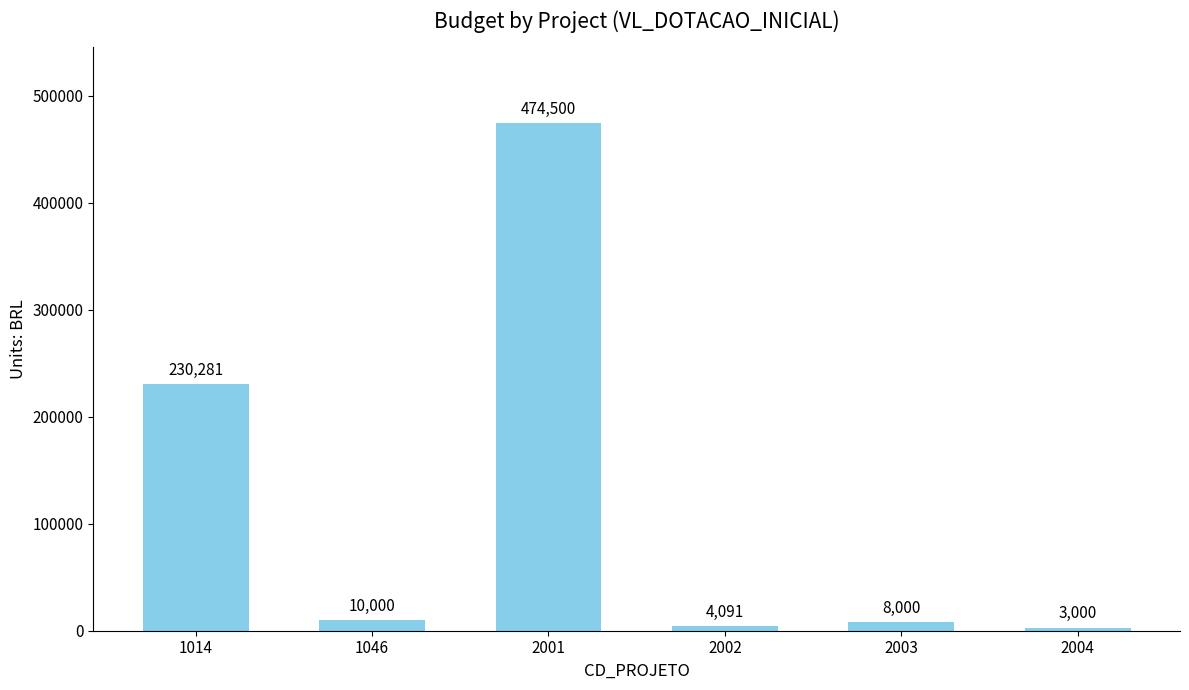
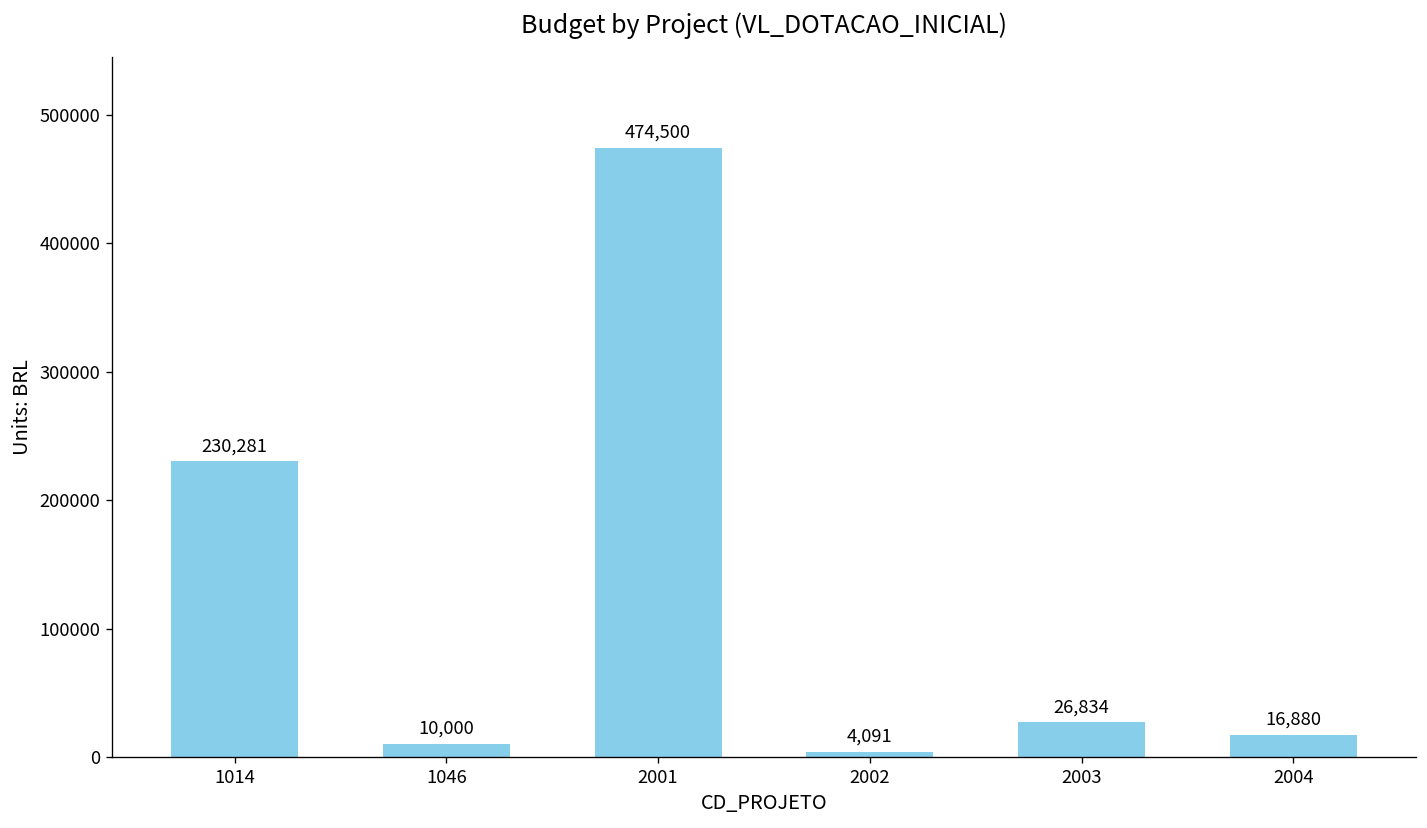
  {
    "1014": "230,281",
    "1046": "10,000",
    "2001": "474,500",
    "2002": "4,091",
-   "2003": "8,000",
-   "2004": "3,000"
+   "2003": "26,834",
+   "2004": "16,880"
  }
